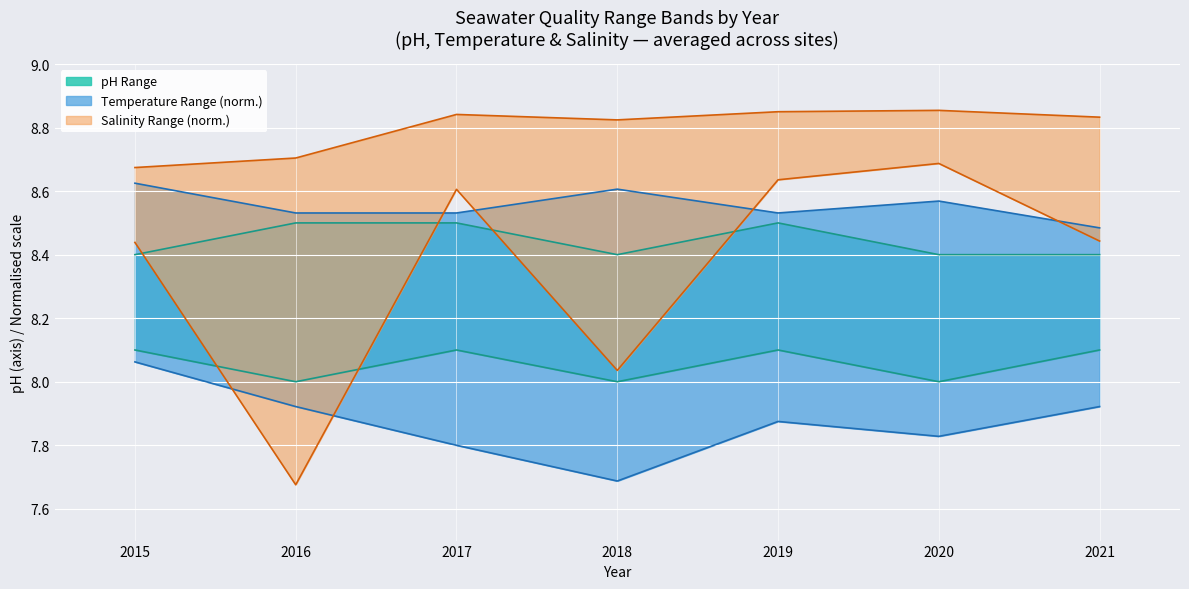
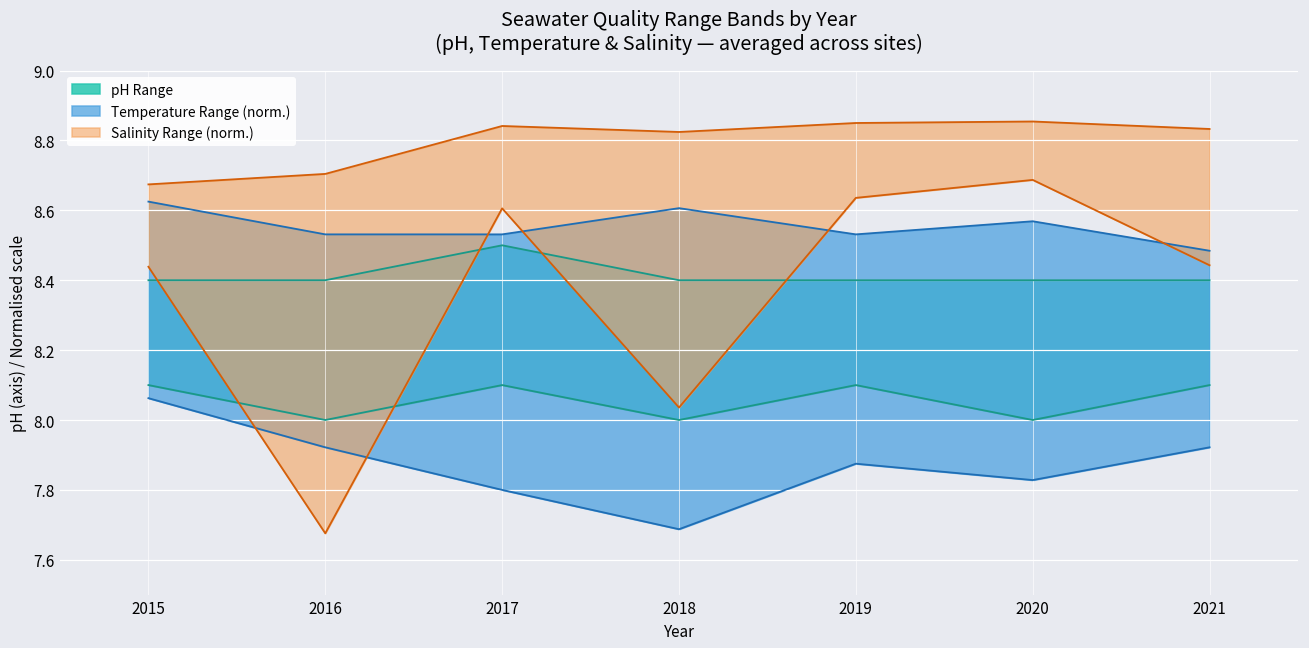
  {
    "pH Range": {
      "2015": 8.4,
-     "2016": 8.5,
+     "2016": 8.4,
      "2017": 8.5,
      "2018": 8.4,
-     "2019": 8.5,
+     "2019": 8.4,
      "2020": 8.4,
      "2021": 8.4
    },
    "Temperature Range (norm.)": {
      "2015": 8.63,
      "2016": 8.53,
      "2017": 8.53,
      "2018": 8.6,
      "2019": 8.53,
      "2020": 8.57,
      "2021": 8.48
    },
    "Salinity Range (norm.)": {
      "2015": 8.67,
      "2016": 8.7,
      "2017": 8.84,
      "2018": 8.82,
      "2019": 8.85,
      "2020": 8.85,
      "2021": 8.83
    }
  }
